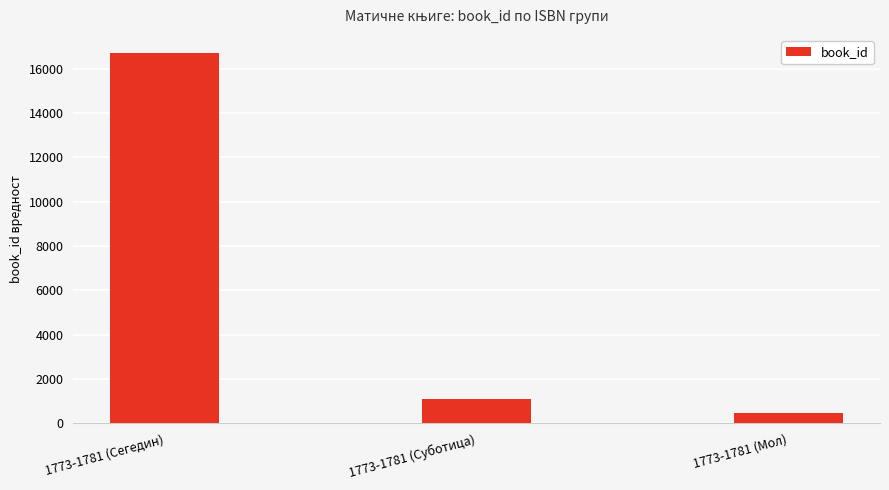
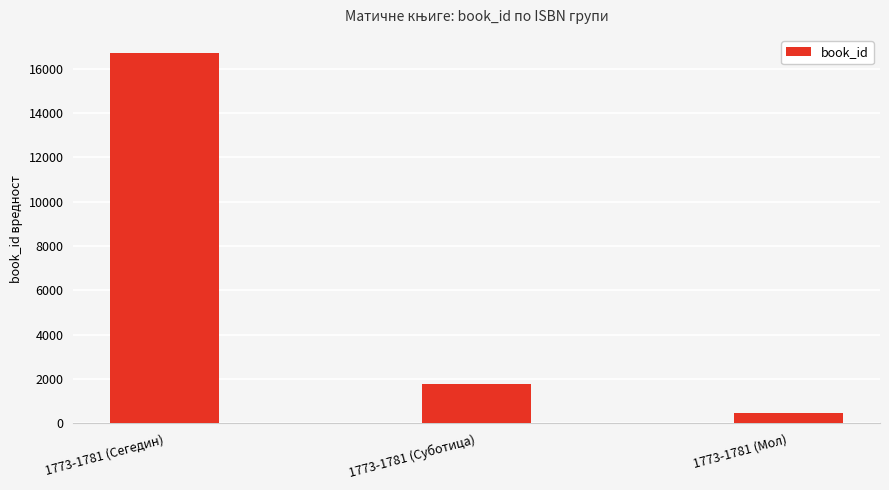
  {
    "1773-1781 (Сегедин)": 16700,
-   "1773-1781 (Суботица)": 1100,
+   "1773-1781 (Суботица)": 1800,
    "1773-1781 (Мол)": 500
  }
